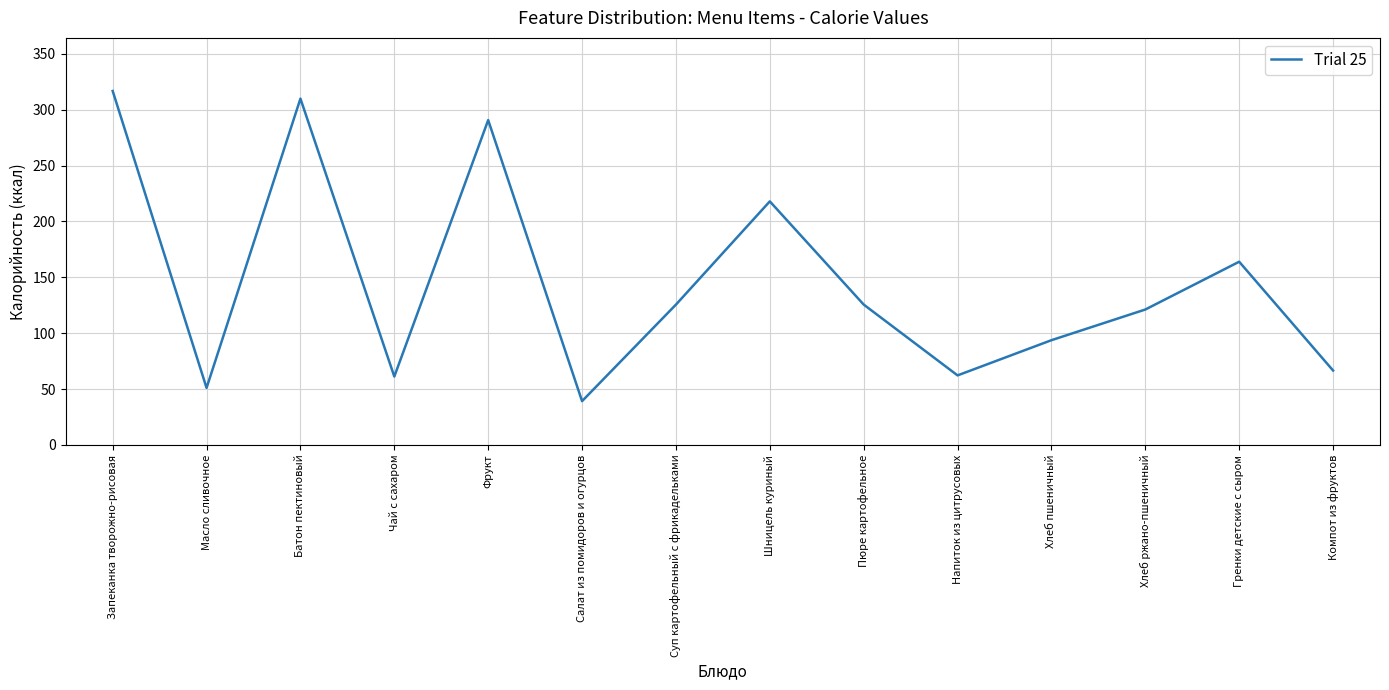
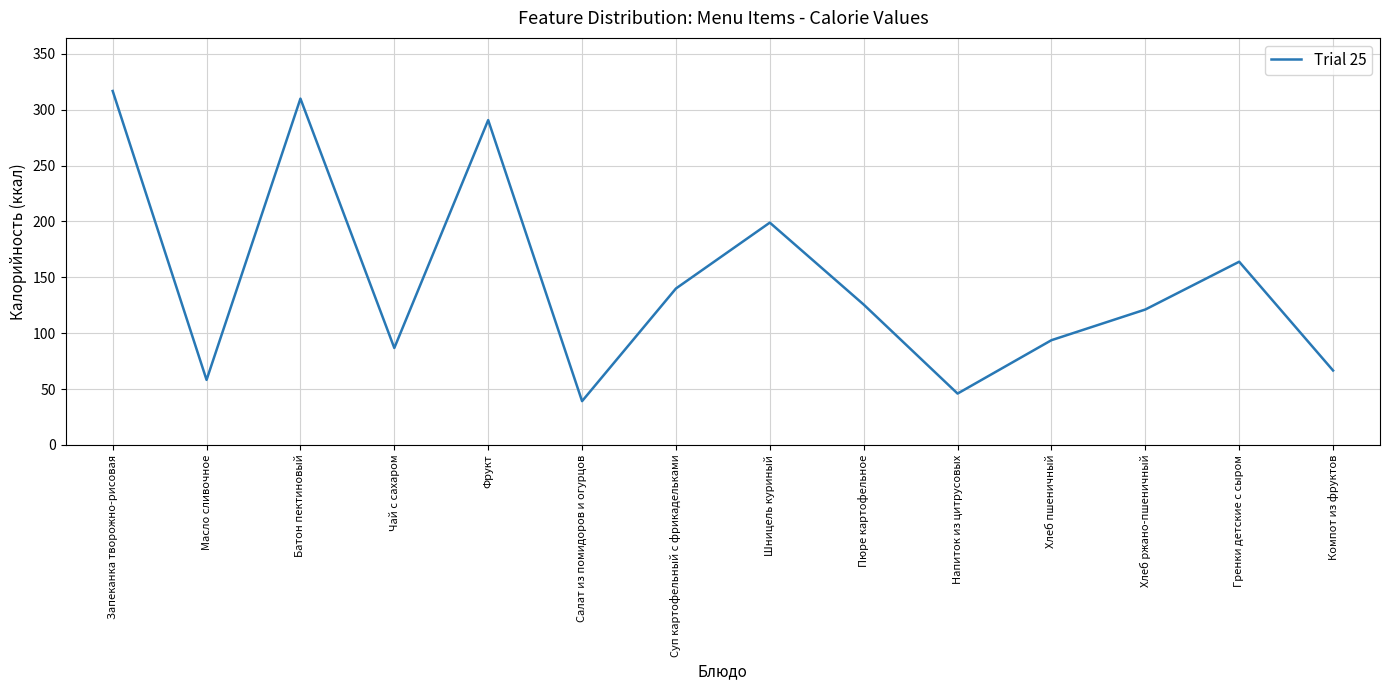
  {
    "Запеканка творожно-рисовая": 317,
-   "Масло сливочное": 51,
+   "Масло сливочное": 58,
    "Батон пектиновый": 310,
-   "Чай с сахаром": 61,
+   "Чай с сахаром": 87,
    "Фрукт": 291,
    "Салат из помидоров и огурцов": 39,
-   "Суп картофельный с фрикадельками": 126,
-   "Шницель куриный": 218,
+   "Суп картофельный с фрикадельками": 140,
+   "Шницель куриный": 199,
    "Пюре картофельное": 126,
-   "Напиток из цитрусовых": 62,
+   "Напиток из цитрусовых": 46,
    "Хлеб пшеничный": 94,
    "Хлеб ржано-пшеничный": 121,
    "Гренки детские с сыром": 164,
    "Компот из фруктов": 67
  }
